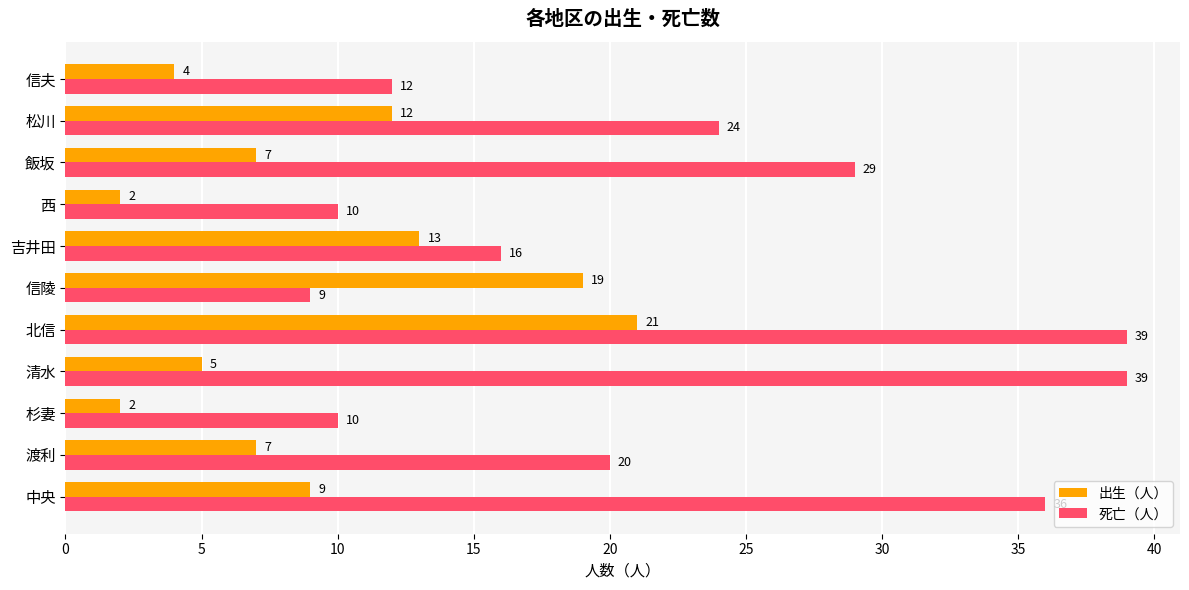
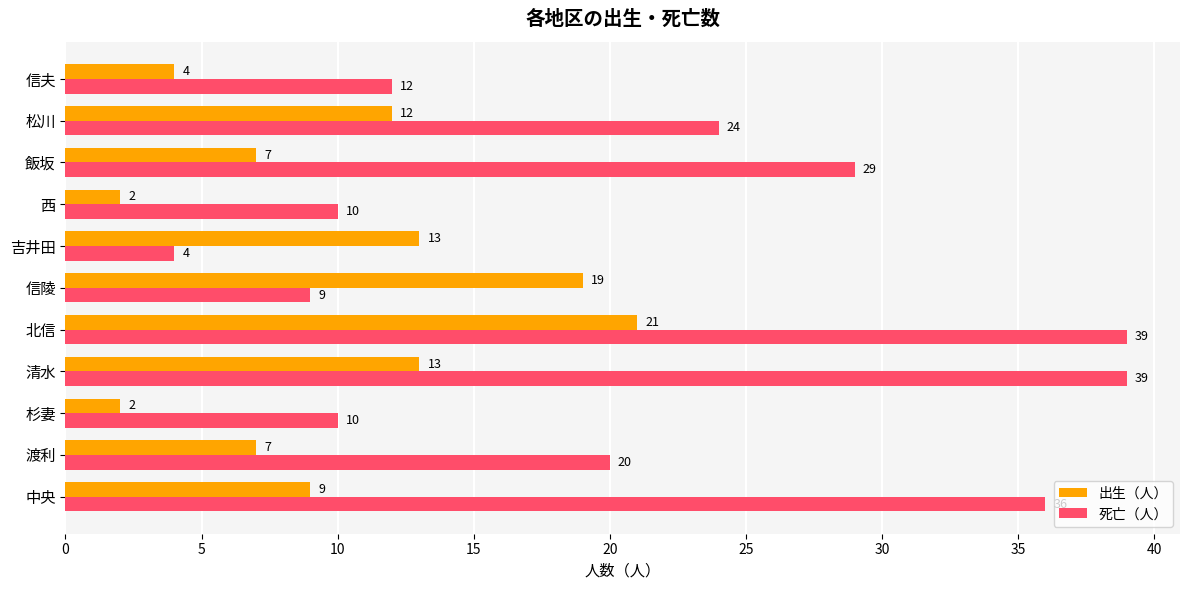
  {
    "出生（人）": {
      "信夫": 4,
      "松川": 12,
      "飯坂": 7,
      "西": 2,
      "吉井田": 13,
      "信陵": 19,
      "北信": 21,
-     "清水": 5,
+     "清水": 13,
      "杉妻": 2,
      "渡利": 7,
      "中央": 9
    },
    "死亡（人）": {
      "信夫": 12,
      "松川": 24,
      "飯坂": 29,
      "西": 10,
-     "吉井田": 16,
+     "吉井田": 4,
      "信陵": 9,
      "北信": 39,
      "清水": 39,
      "杉妻": 10,
      "渡利": 20
    }
  }
